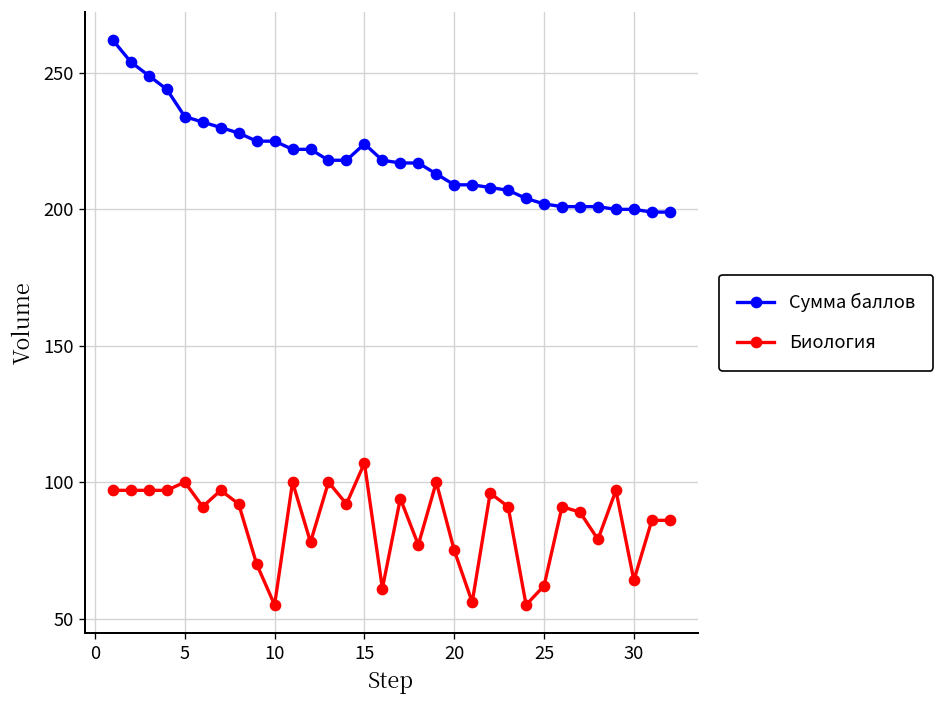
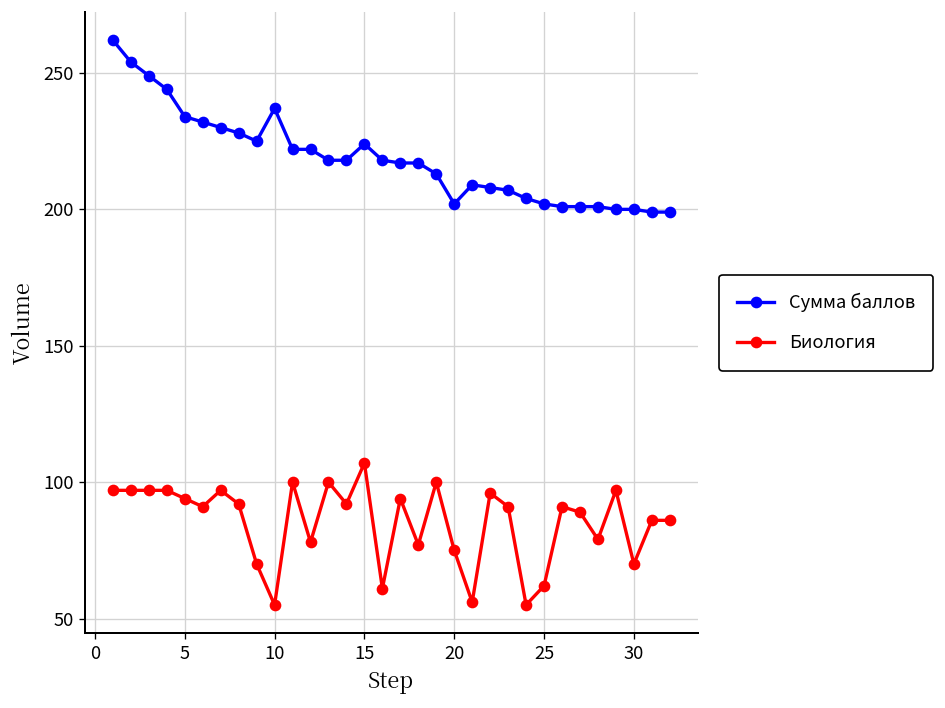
  {
    "Сумма баллов": {
      "5": 234,
-     "10": 225,
+     "10": 237,
      "15": 224,
-     "20": 209,
+     "20": 202,
      "25": 202,
      "30": 200
    },
    "Биология": {
-     "5": 100,
+     "5": 94,
      "10": 55,
      "15": 107,
      "20": 75,
      "25": 62,
-     "30": 64
+     "30": 70
    }
  }
